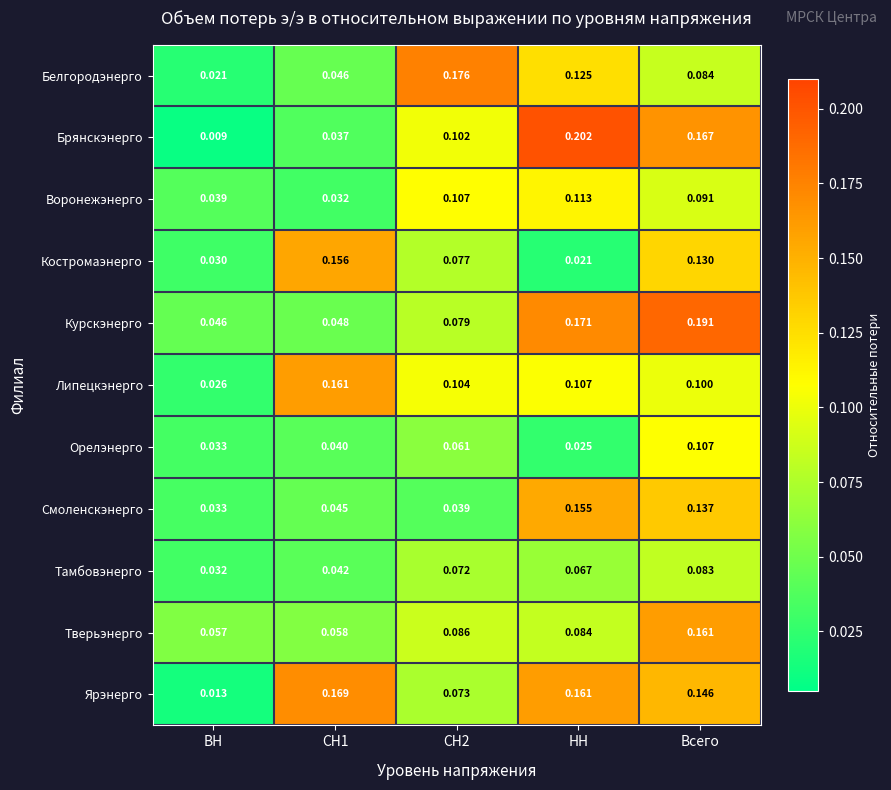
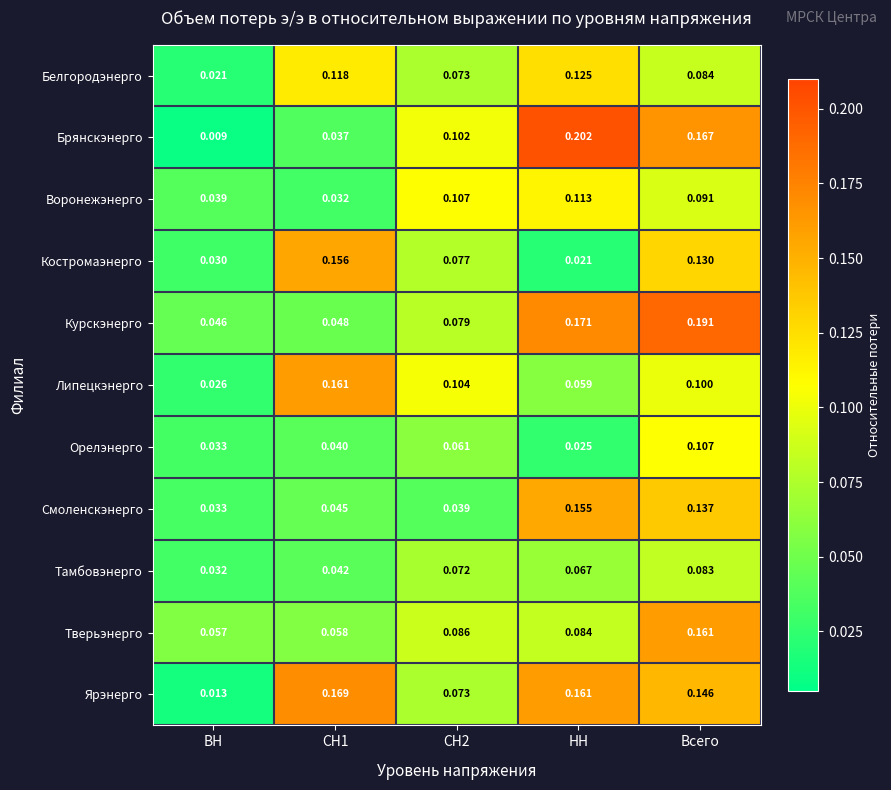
  {
    "Белгородэнерго": {
      "ВН": 0.021,
-     "СН1": 0.046,
-     "СН2": 0.176,
+     "СН1": 0.118,
+     "СН2": 0.073,
      "НН": 0.125,
      "Всего": 0.084
    },
    "Брянскэнерго": {
      "ВН": 0.009,
      "СН1": 0.037,
      "СН2": 0.102,
      "НН": 0.202,
      "Всего": 0.167
    },
    "Воронежэнерго": {
      "ВН": 0.039,
      "СН1": 0.032,
      "СН2": 0.107,
      "НН": 0.113,
      "Всего": 0.091
    },
    "Костромаэнерго": {
      "ВН": 0.030,
      "СН1": 0.156,
      "СН2": 0.077,
      "НН": 0.021,
      "Всего": 0.130
    },
    "Курскэнерго": {
      "ВН": 0.046,
      "СН1": 0.048,
      "СН2": 0.079,
      "НН": 0.171,
      "Всего": 0.191
    },
    "Липецкэнерго": {
      "ВН": 0.026,
      "СН1": 0.161,
      "СН2": 0.104,
-     "НН": 0.107,
+     "НН": 0.059,
      "Всего": 0.100
    },
    "Орелэнерго": {
      "ВН": 0.033,
      "СН1": 0.040,
      "СН2": 0.061,
      "НН": 0.025,
      "Всего": 0.107
    },
    "Смоленскэнерго": {
      "ВН": 0.033,
      "СН1": 0.045,
      "СН2": 0.039,
      "НН": 0.155,
      "Всего": 0.137
    },
    "Тамбовэнерго": {
      "ВН": 0.032,
      "СН1": 0.042,
      "СН2": 0.072,
      "НН": 0.067,
      "Всего": 0.083
    },
    "Тверьэнерго": {
      "ВН": 0.057,
      "СН1": 0.058,
      "СН2": 0.086,
      "НН": 0.084,
      "Всего": 0.161
    },
    "Ярэнерго": {
      "ВН": 0.013,
      "СН1": 0.169,
      "СН2": 0.073,
      "НН": 0.161,
      "Всего": 0.146
    }
  }
